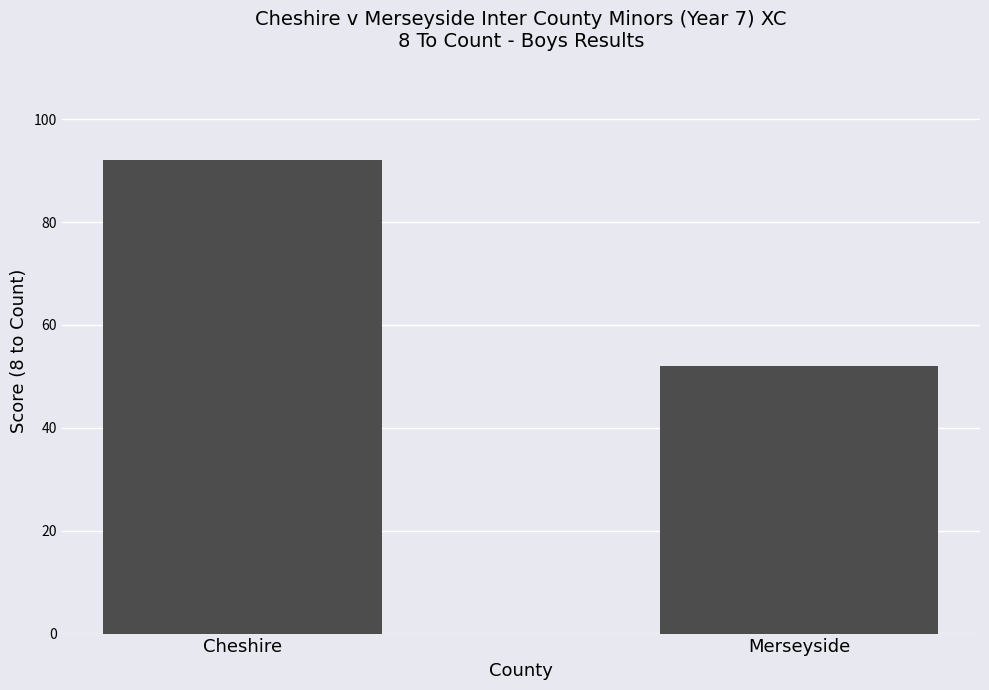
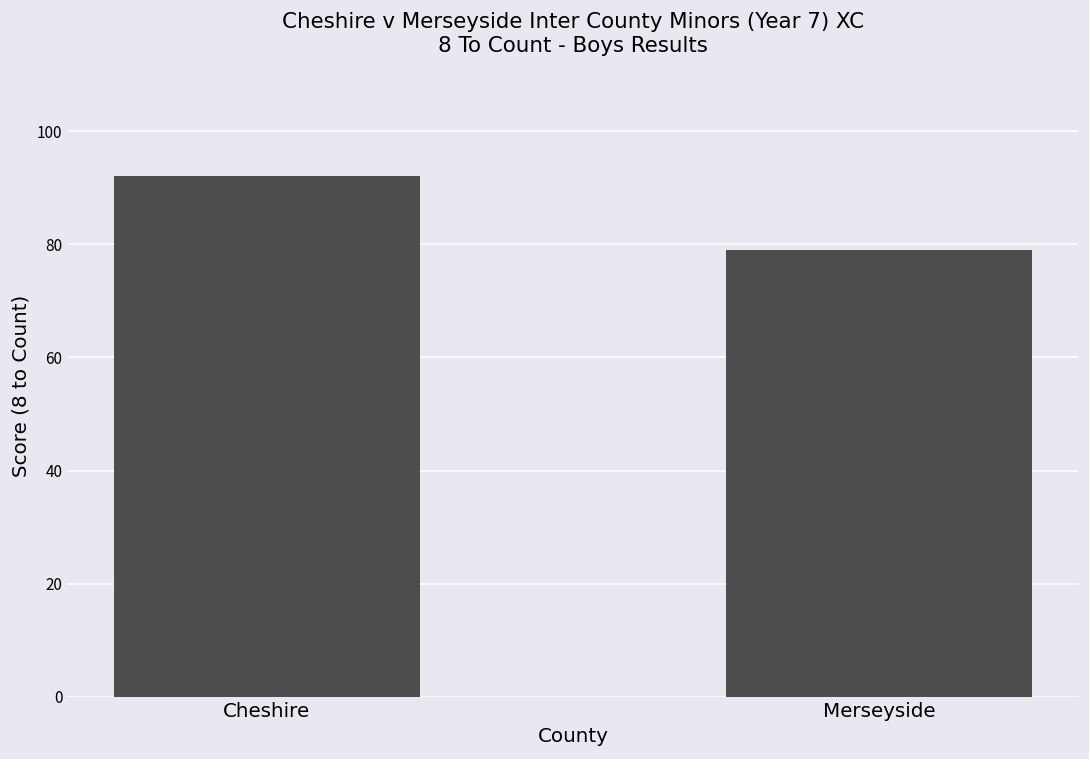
  {
    "Cheshire": 92,
-   "Merseyside": 52
+   "Merseyside": 79
  }
